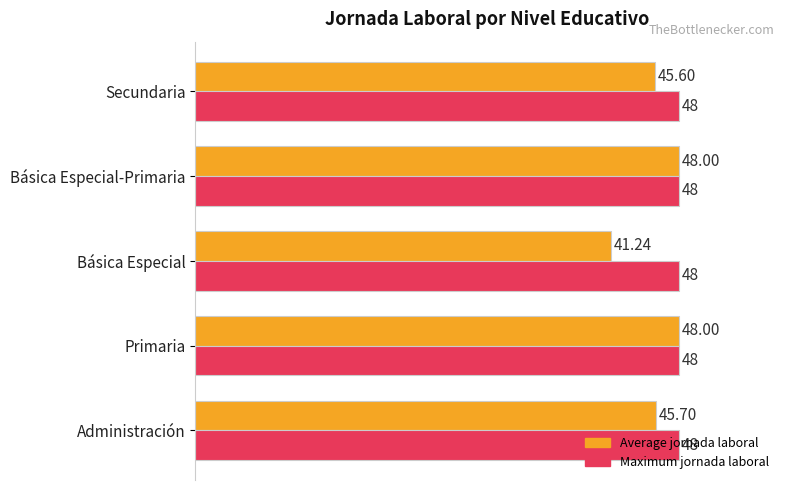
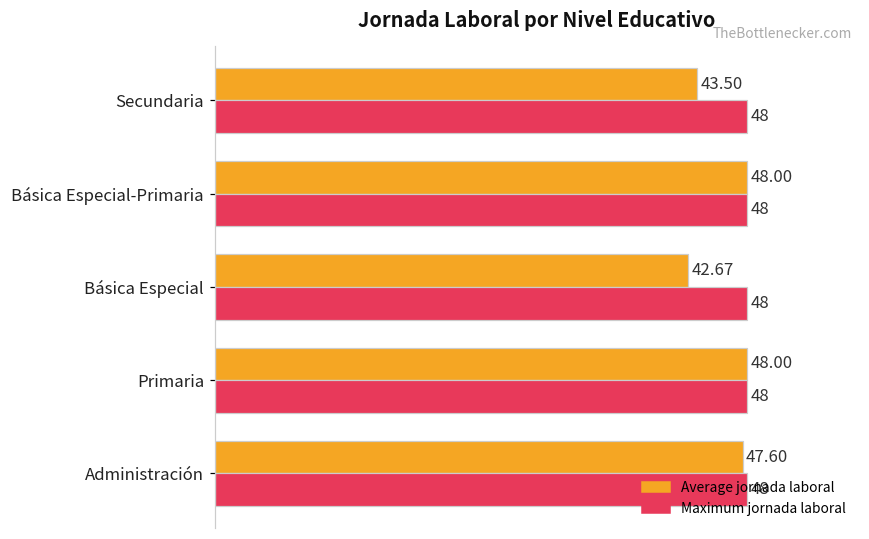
  {
    "Average jornada laboral": {
-     "Secundaria": 45.60,
+     "Secundaria": 43.50,
      "Básica Especial-Primaria": 48.00,
-     "Básica Especial": 41.24,
+     "Básica Especial": 42.67,
      "Primaria": 48.00,
-     "Administración": 45.70
+     "Administración": 47.60
    },
    "Maximum jornada laboral": {
      "Secundaria": 48,
      "Básica Especial-Primaria": 48,
      "Básica Especial": 48,
      "Primaria": 48,
      "Administración": 48
    }
  }
